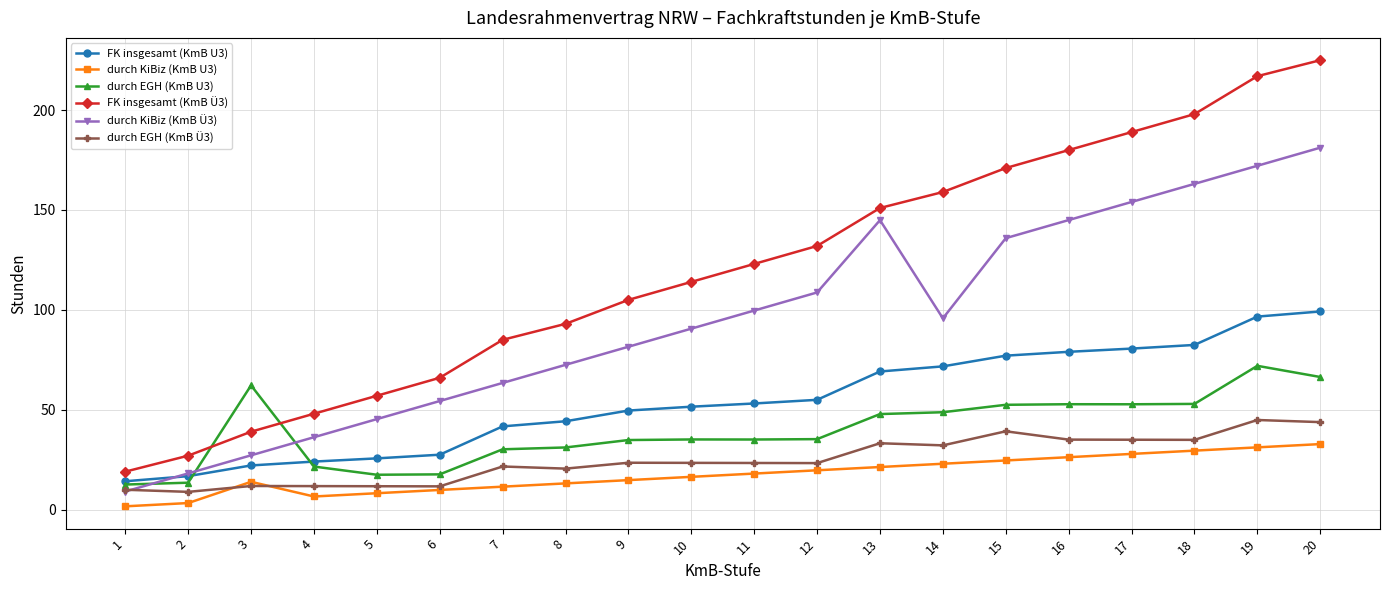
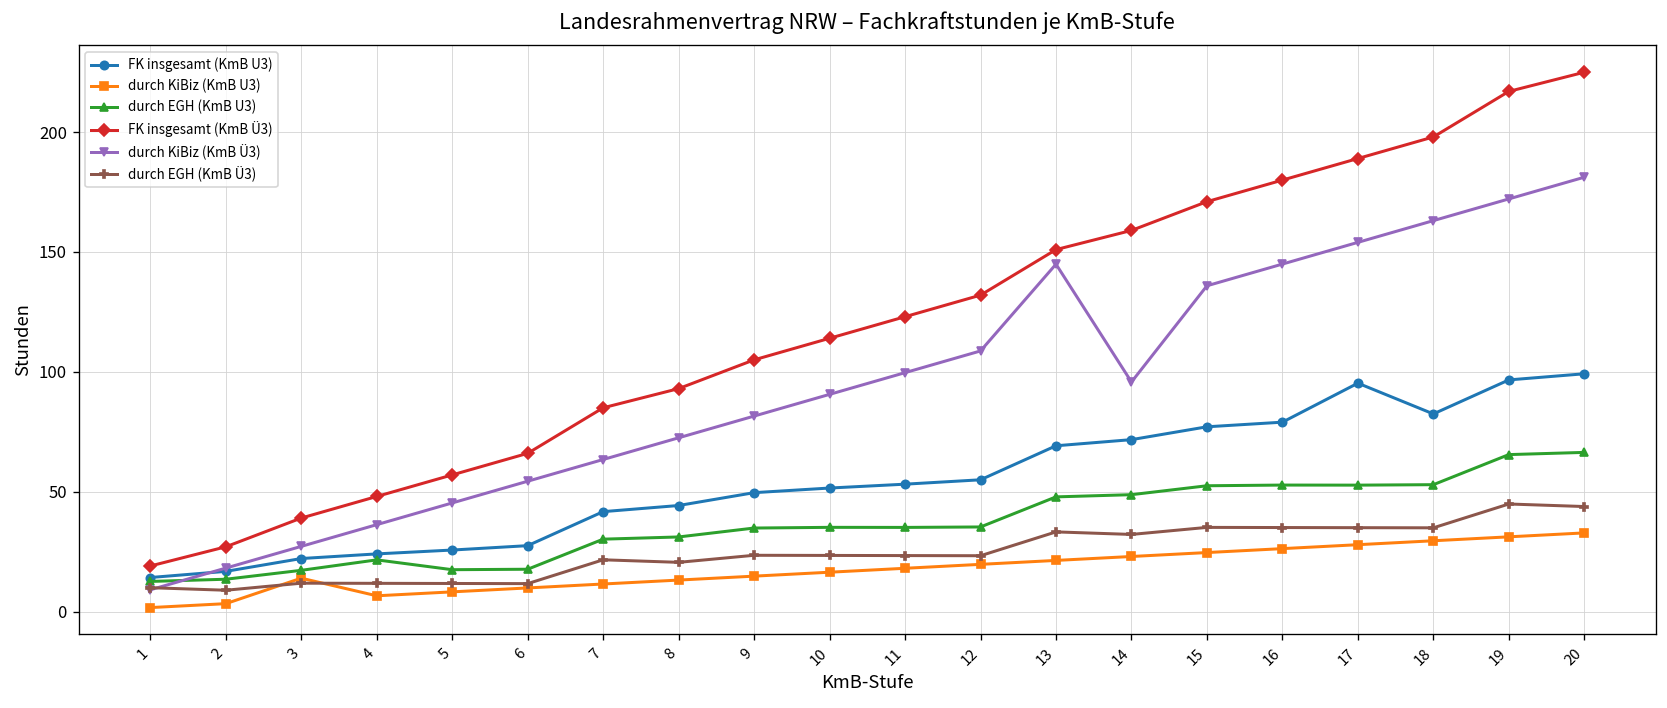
  {
    "FK insgesamt (KmB U3)": {
      "1": 14,
      "2": 17,
      "3": 22,
      "4": 24,
      "5": 26,
      "6": 27,
      "7": 42,
      "8": 44,
      "9": 50,
      "10": 52,
      "11": 53,
      "12": 55,
      "13": 69,
      "14": 72,
      "15": 77,
      "16": 79,
-     "17": 81,
+     "17": 95,
      "18": 82,
      "19": 97,
      "20": 99
    },
    "durch KiBiz (KmB U3)": {
      "1": 2,
      "2": 3,
      "3": 14,
      "4": 7,
      "5": 8,
      "6": 10,
      "7": 11,
      "8": 13,
      "9": 15,
      "10": 16,
      "11": 18,
      "12": 20,
      "13": 21,
      "14": 23,
      "15": 25,
      "16": 26,
      "17": 28,
      "18": 30,
      "19": 31,
      "20": 33
    },
    "durch EGH (KmB U3)": {
      "1": 13,
      "2": 13,
-     "3": 62,
+     "3": 17,
      "4": 22,
      "5": 17,
      "6": 18,
      "7": 30,
      "8": 31,
      "9": 35,
      "10": 35,
      "11": 35,
      "12": 35,
      "13": 48,
      "14": 49,
      "15": 52,
      "16": 53,
      "17": 53,
      "18": 53,
-     "19": 72,
+     "19": 65,
      "20": 66
    },
    "FK insgesamt (KmB Ü3)": {
      "1": 19,
      "2": 27,
      "3": 39,
      "4": 48,
      "5": 57,
      "6": 66,
      "7": 85,
      "8": 93,
      "9": 105,
      "10": 114,
      "11": 123,
      "12": 132,
      "13": 151,
      "14": 159,
      "15": 171,
      "16": 180,
      "17": 189,
      "18": 198,
      "19": 217,
      "20": 225
    },
    "durch KiBiz (KmB Ü3)": {
      "2": 18,
      "3": 27,
      "4": 36,
      "5": 45,
      "6": 54,
      "7": 63,
      "8": 72,
      "9": 82,
      "10": 91,
      "11": 100,
      "12": 109,
      "13": 145,
      "14": 96,
      "15": 136,
      "16": 145,
      "17": 154,
      "18": 163,
      "19": 172,
      "20": 181
    },
    "durch EGH (KmB Ü3)": {
      "2": 9,
      "3": 12,
      "4": 12,
      "5": 12,
      "6": 12,
      "7": 22,
      "8": 21,
      "9": 23,
      "10": 23,
      "11": 23,
      "12": 23,
      "13": 33,
      "14": 32,
-     "15": 39,
+     "15": 35,
      "16": 35,
      "17": 35,
      "18": 35,
      "19": 45,
      "20": 44
    }
  }
